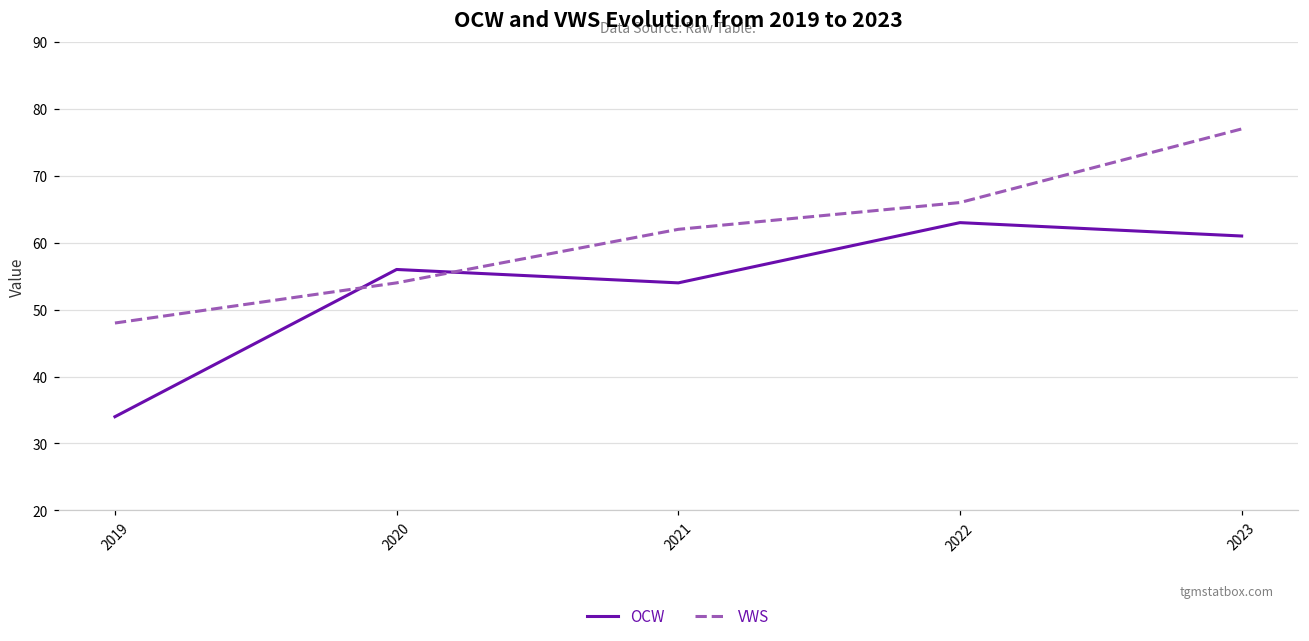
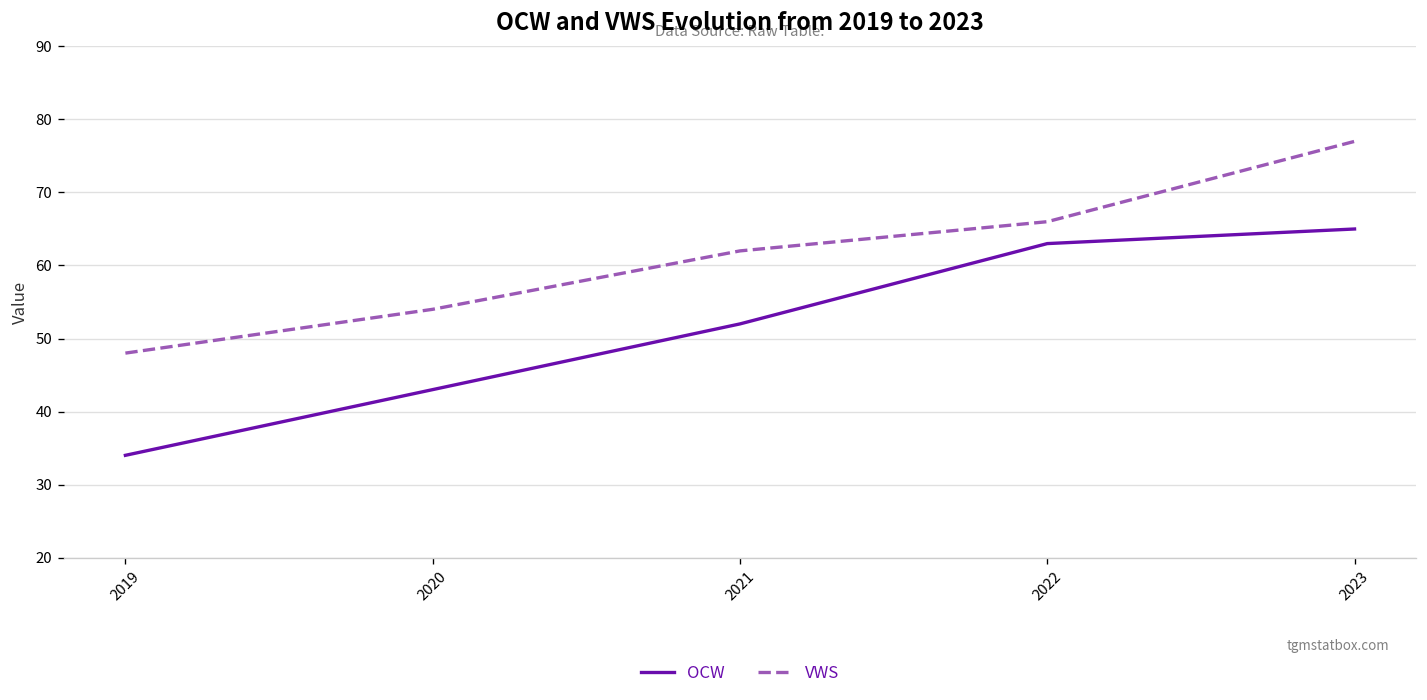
  {
    "OCW": {
      "2019": 34,
-     "2020": 56,
-     "2021": 54,
+     "2020": 43,
+     "2021": 52,
      "2022": 63,
-     "2023": 61
+     "2023": 65
    },
    "VWS": {
      "2019": 48,
      "2020": 54,
      "2021": 62,
      "2022": 66,
      "2023": 77
    }
  }
